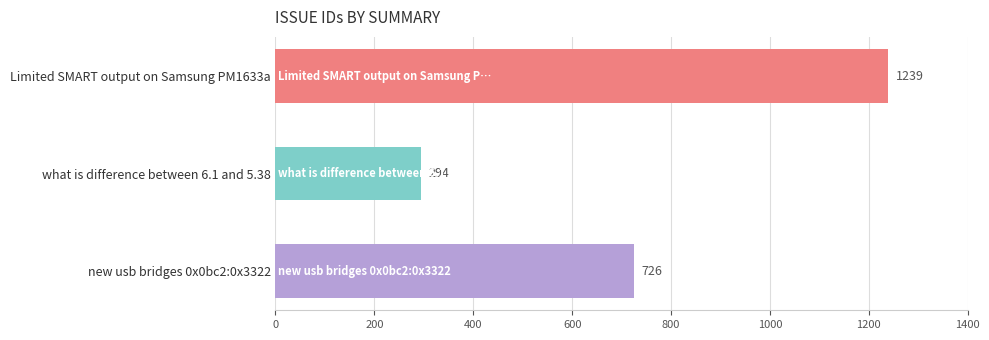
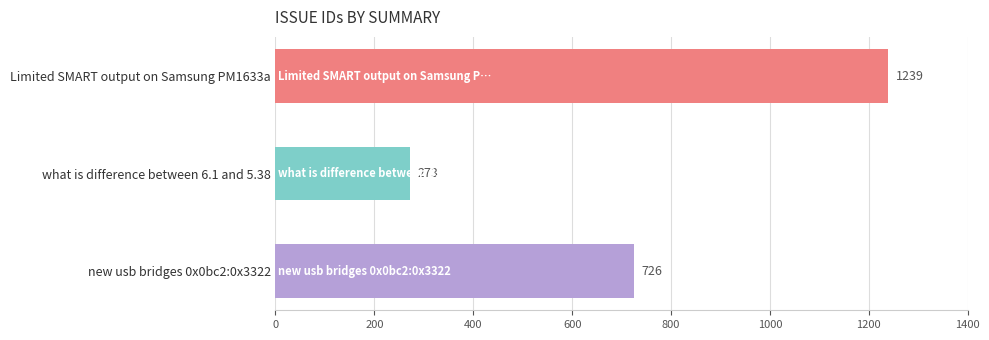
  {
    "Limited SMART output on Samsung PM1633a": 1239,
-   "what is difference between 6.1 and 5.38": 294,
+   "what is difference between 6.1 and 5.38": 273,
    "new usb bridges 0x0bc2:0x3322": 726
  }
